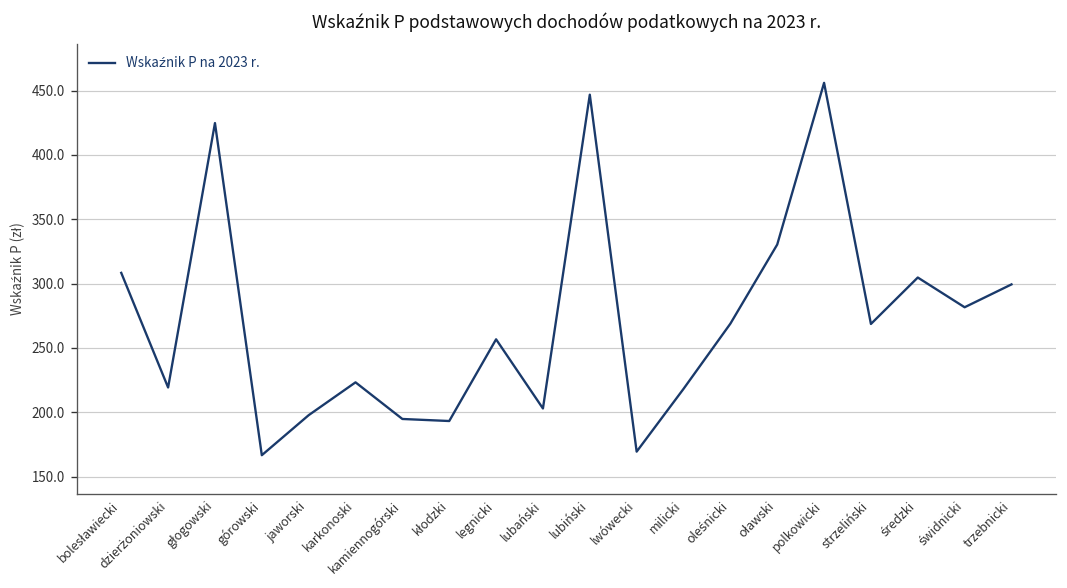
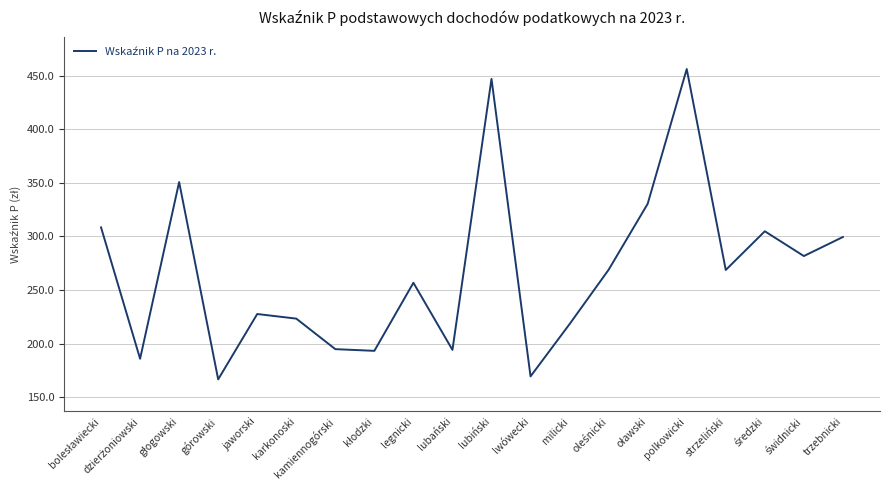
  {
    "bolesławiecki": 308,
-   "dzierżoniowski": 219,
-   "głogowski": 425,
+   "dzierżoniowski": 186,
+   "głogowski": 351,
    "górowski": 167,
-   "jaworski": 198,
+   "jaworski": 228,
    "karkonoski": 223,
    "kamiennogórski": 195,
    "kłodzki": 193,
    "legnicki": 257,
-   "lubański": 203,
+   "lubański": 194,
    "lubiński": 447,
    "lwówecki": 169,
    "milicki": 218,
    "oleśnicki": 269,
    "oławski": 330,
    "polkowicki": 456,
    "strzeliński": 269,
    "średzki": 305,
    "świdnicki": 282,
    "trzebnicki": 299
  }
